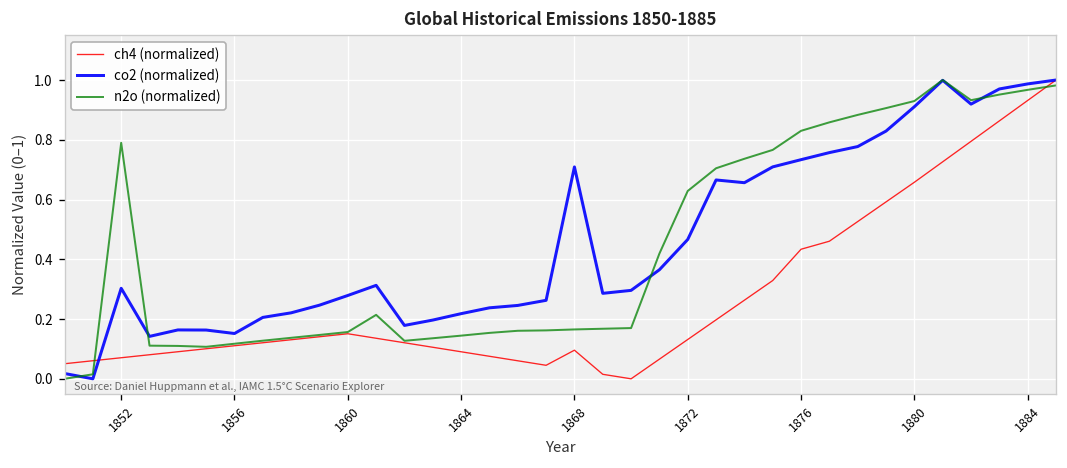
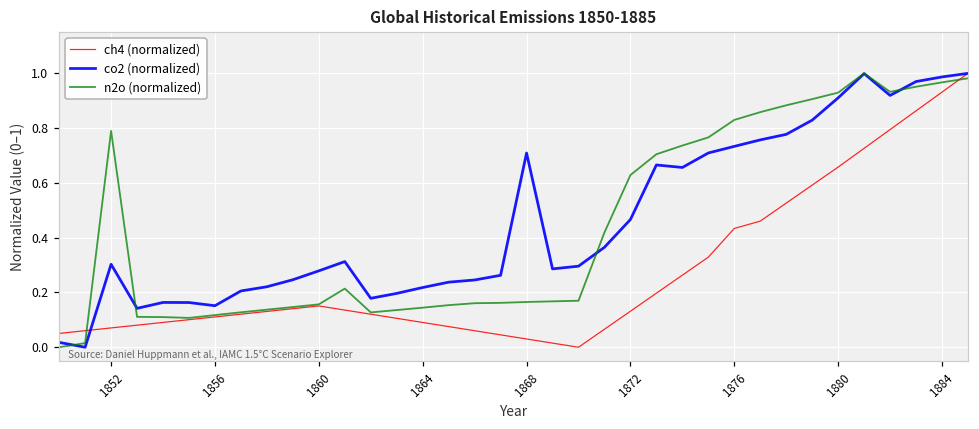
  {
    "ch4 (normalized)": {
      "1852": 0.07,
      "1864": 0.09,
-     "1868": 0.10,
+     "1868": 0.03,
      "1872": 0.13,
      "1876": 0.43,
      "1880": 0.66,
      "1884": 0.93
    },
    "co2 (normalized)": {
      "1852": 0.30,
      "1856": 0.15,
      "1860": 0.28,
      "1864": 0.22,
      "1868": 0.71,
      "1872": 0.47,
      "1876": 0.73,
      "1880": 0.91,
      "1884": 0.99
    },
    "n2o (normalized)": {
      "1852": 0.79,
      "1864": 0.14,
      "1868": 0.17,
      "1872": 0.63,
      "1876": 0.83,
      "1880": 0.93,
      "1884": 0.97
    }
  }
